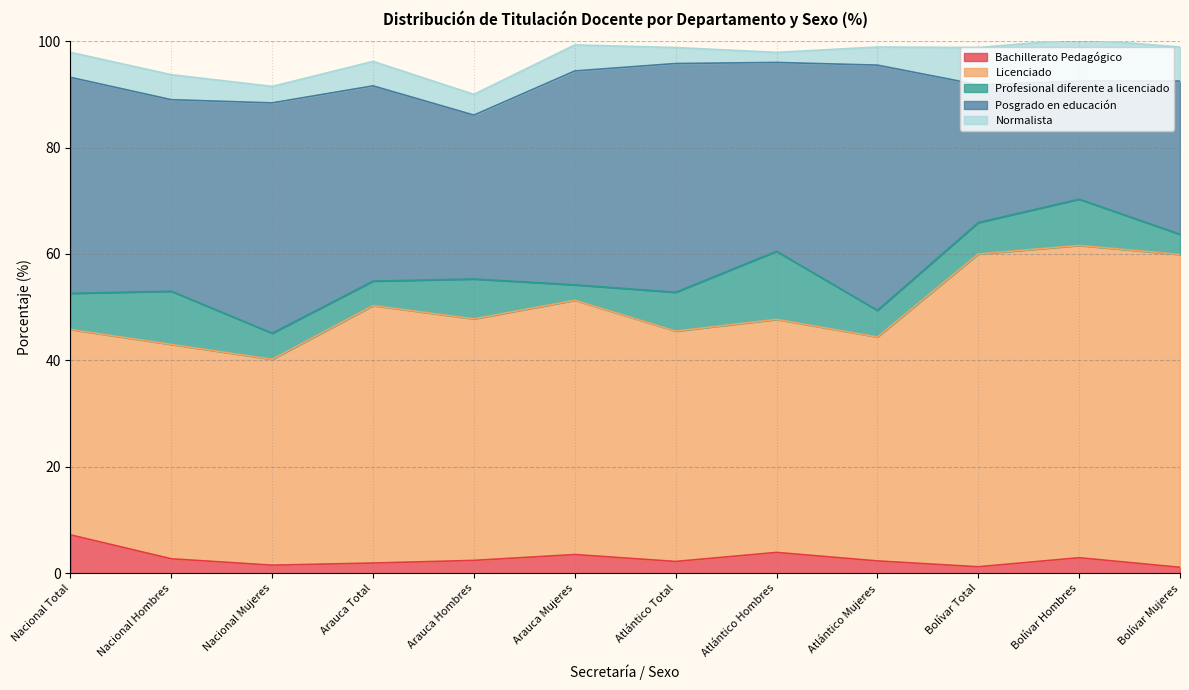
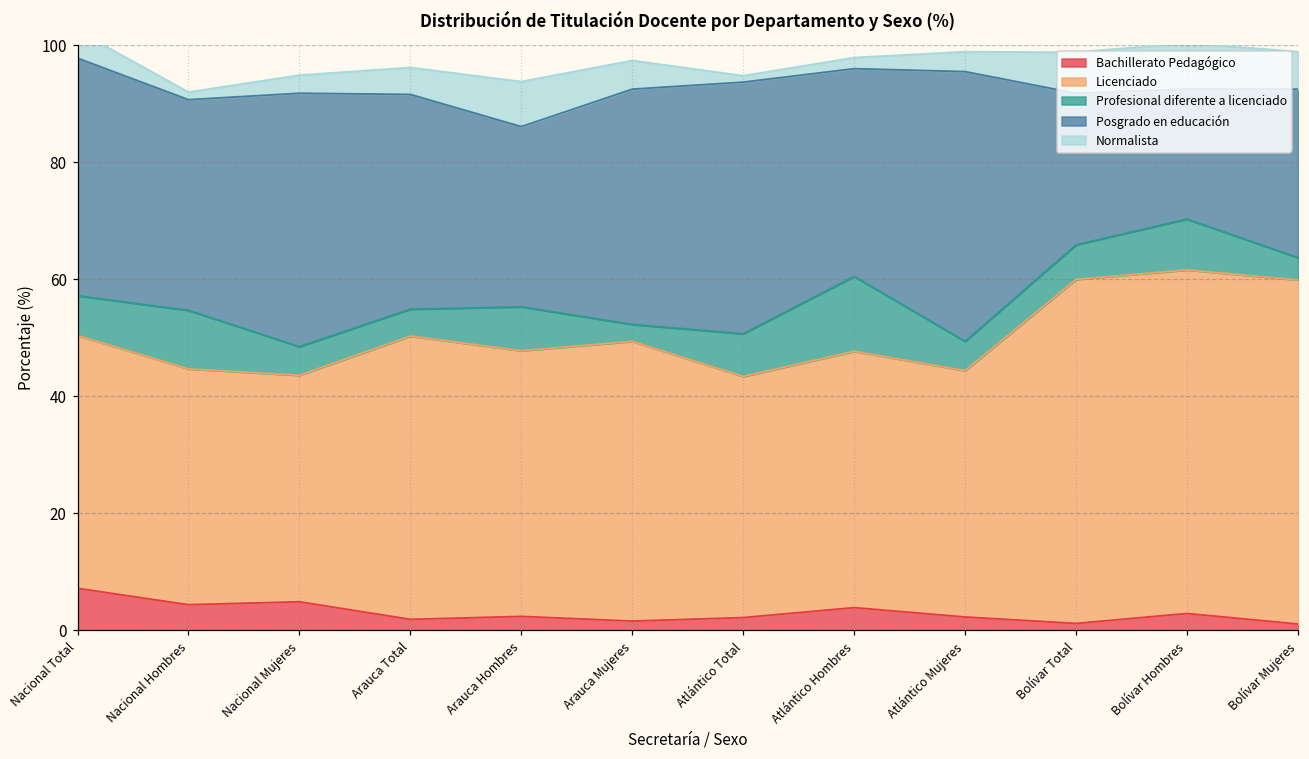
  {
    "Bachillerato Pedagógico": {
      "Nacional Total": 7,
-     "Nacional Hombres": 3,
-     "Nacional Mujeres": 2,
+     "Nacional Hombres": 4,
+     "Nacional Mujeres": 5,
      "Arauca Total": 2,
      "Arauca Hombres": 2,
-     "Arauca Mujeres": 4,
+     "Arauca Mujeres": 2,
      "Atlántico Total": 2,
      "Atlántico Hombres": 4,
      "Atlántico Mujeres": 2,
      "Bolívar Total": 1,
      "Bolívar Hombres": 3,
      "Bolívar Mujeres": 1
    },
    "Licenciado": {
-     "Nacional Total": 39,
+     "Nacional Total": 43,
      "Nacional Hombres": 40,
      "Nacional Mujeres": 39,
      "Arauca Total": 48,
      "Arauca Hombres": 45,
      "Arauca Mujeres": 48,
-     "Atlántico Total": 43,
+     "Atlántico Total": 41,
      "Atlántico Hombres": 44,
      "Atlántico Mujeres": 42,
      "Bolívar Total": 59,
      "Bolívar Hombres": 59,
      "Bolívar Mujeres": 59
    },
    "Normalista": {
-     "Nacional Hombres": 5,
+     "Nacional Hombres": 1,
      "Nacional Mujeres": 3,
      "Arauca Total": 5,
-     "Arauca Hombres": 4,
+     "Arauca Hombres": 8,
      "Arauca Mujeres": 5,
-     "Atlántico Total": 3,
+     "Atlántico Total": 1,
      "Atlántico Hombres": 2,
      "Atlántico Mujeres": 3,
      "Bolívar Mujeres": 6
    }
  }
